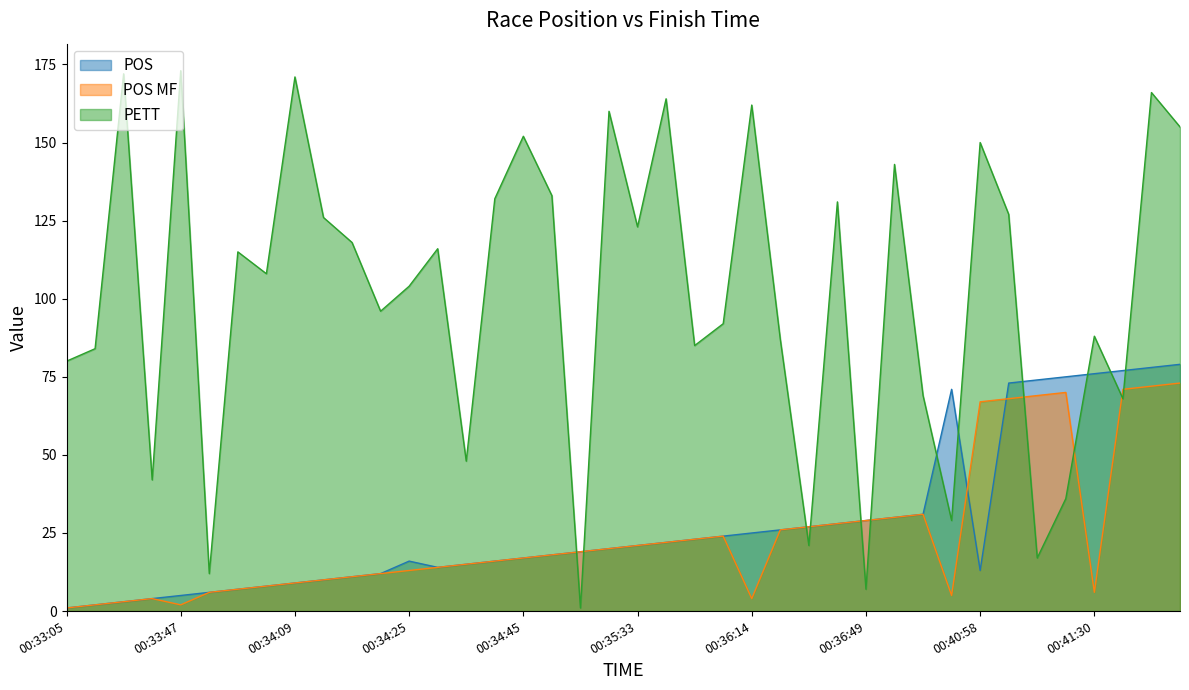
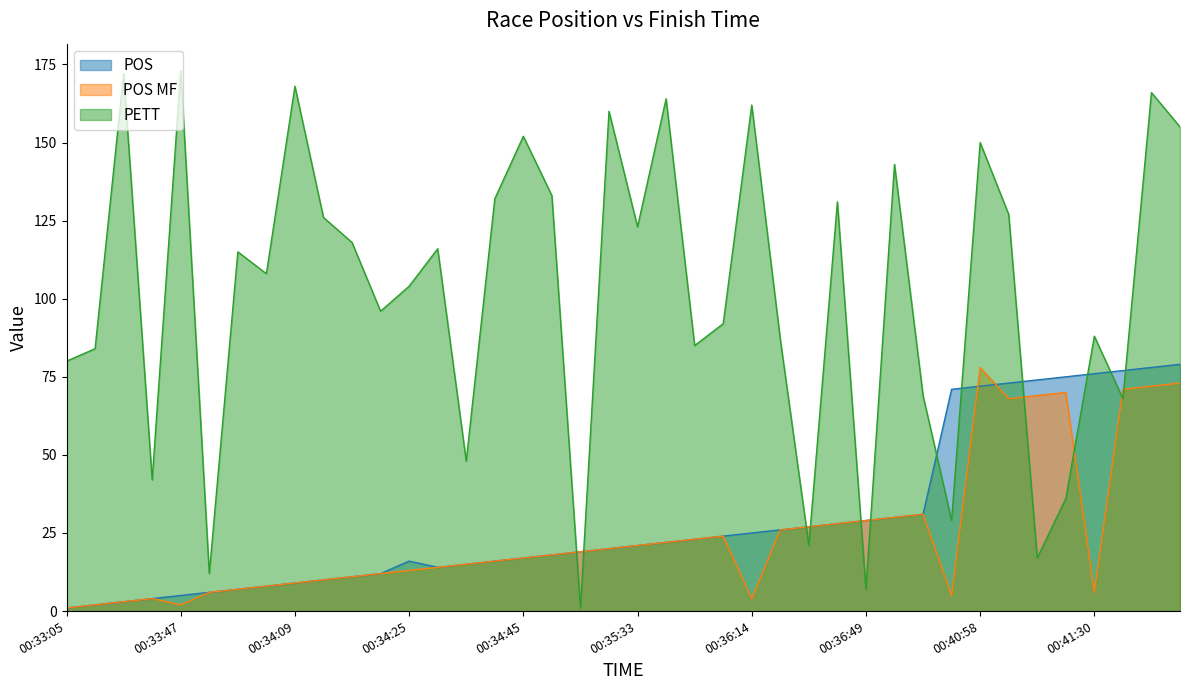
  {
    "POS": {
      "00:33:47": 5,
      "00:34:25": 16,
      "00:36:14": 25,
-     "00:40:58": 13,
+     "00:40:58": 72,
      "00:41:30": 76
    },
    "POS MF": {
      "00:33:47": 2,
      "00:34:25": 13,
      "00:36:14": 4,
-     "00:40:58": 67,
+     "00:40:58": 78,
      "00:41:30": 6
    },
    "PETT": {
      "00:33:05": 80,
-     "00:34:09": 171,
+     "00:34:09": 168,
      "00:34:25": 104,
      "00:34:45": 152,
      "00:35:33": 123,
      "00:36:14": 162,
      "00:36:49": 7,
      "00:40:58": 150,
      "00:41:30": 88
    }
  }
